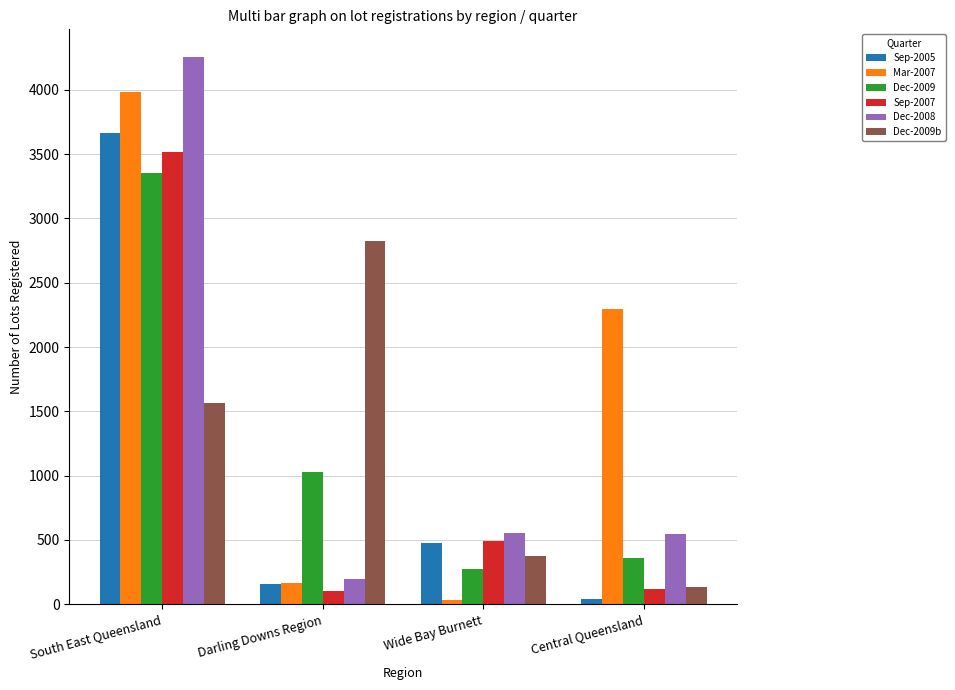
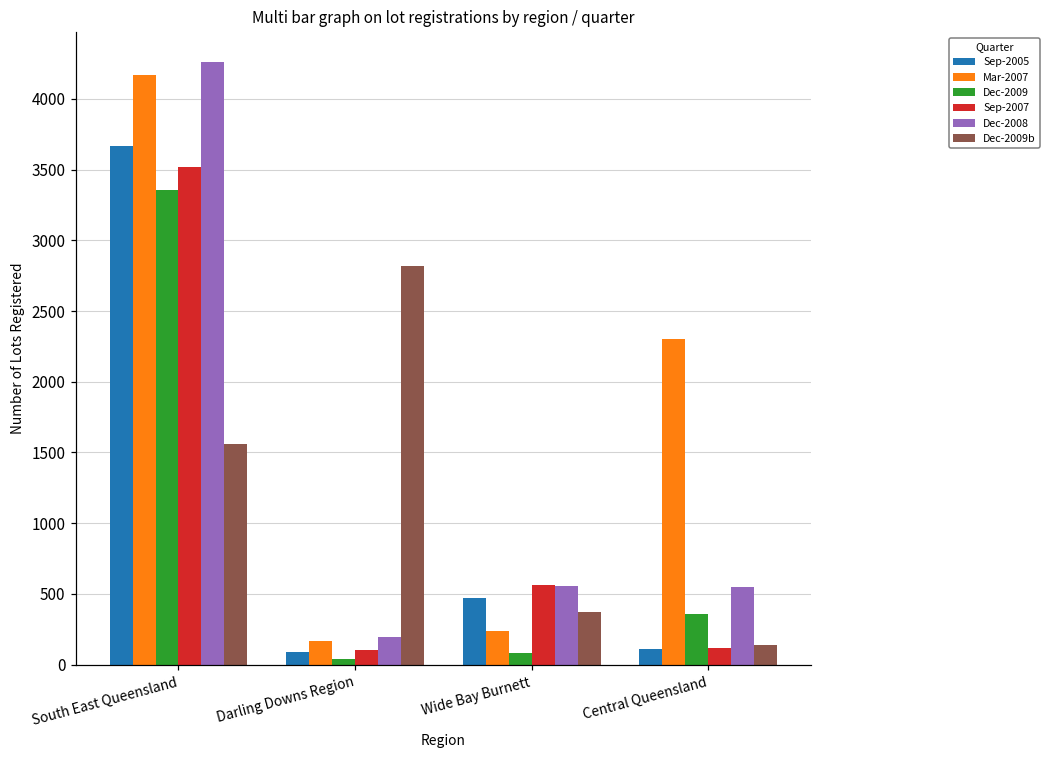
  {
    "Sep-2005": {
      "South East Queensland": 3670,
-     "Darling Downs Region": 160,
+     "Darling Downs Region": 90,
      "Wide Bay Burnett": 470,
-     "Central Queensland": 40
+     "Central Queensland": 110
    },
    "Mar-2007": {
-     "South East Queensland": 3990,
+     "South East Queensland": 4170,
      "Darling Downs Region": 170,
-     "Wide Bay Burnett": 40,
+     "Wide Bay Burnett": 240,
      "Central Queensland": 2300
    },
    "Dec-2009": {
      "South East Queensland": 3360,
-     "Darling Downs Region": 1030,
-     "Wide Bay Burnett": 270,
+     "Darling Downs Region": 40,
+     "Wide Bay Burnett": 80,
      "Central Queensland": 360
    },
    "Sep-2007": {
      "South East Queensland": 3520,
      "Darling Downs Region": 110,
-     "Wide Bay Burnett": 490,
+     "Wide Bay Burnett": 560,
      "Central Queensland": 120
    },
    "Dec-2008": {
      "South East Queensland": 4260,
      "Darling Downs Region": 190,
      "Wide Bay Burnett": 560,
      "Central Queensland": 550
    },
    "Dec-2009b": {
      "South East Queensland": 1560,
      "Darling Downs Region": 2820,
      "Wide Bay Burnett": 370,
      "Central Queensland": 140
    }
  }
